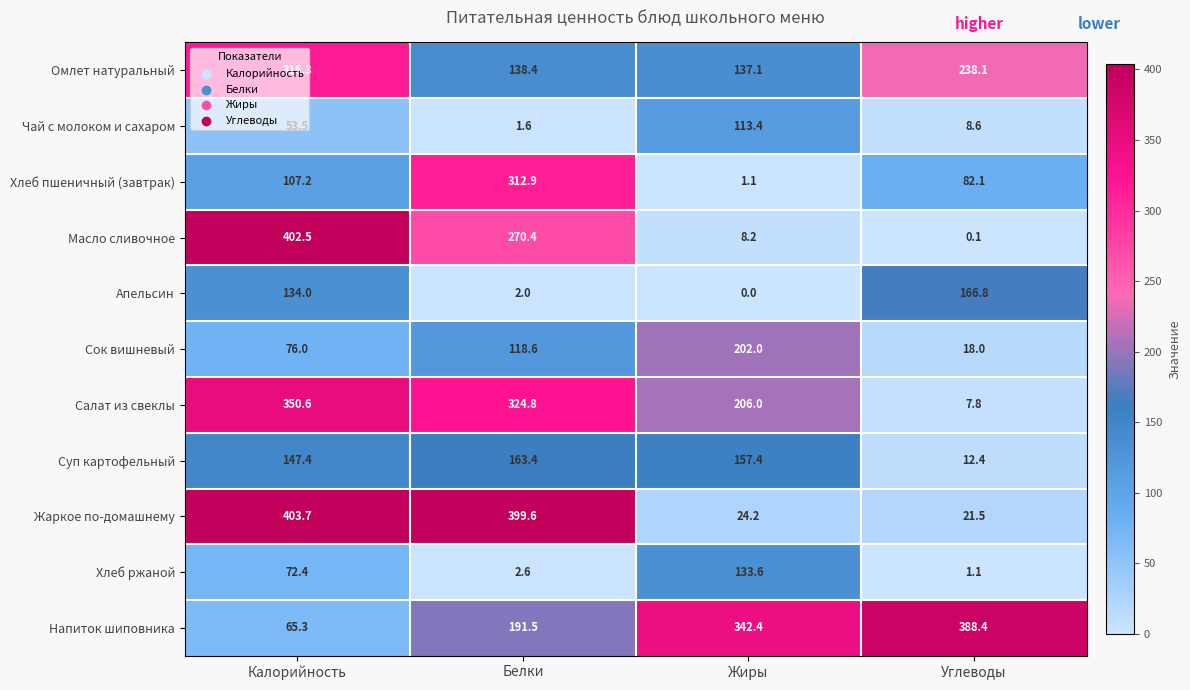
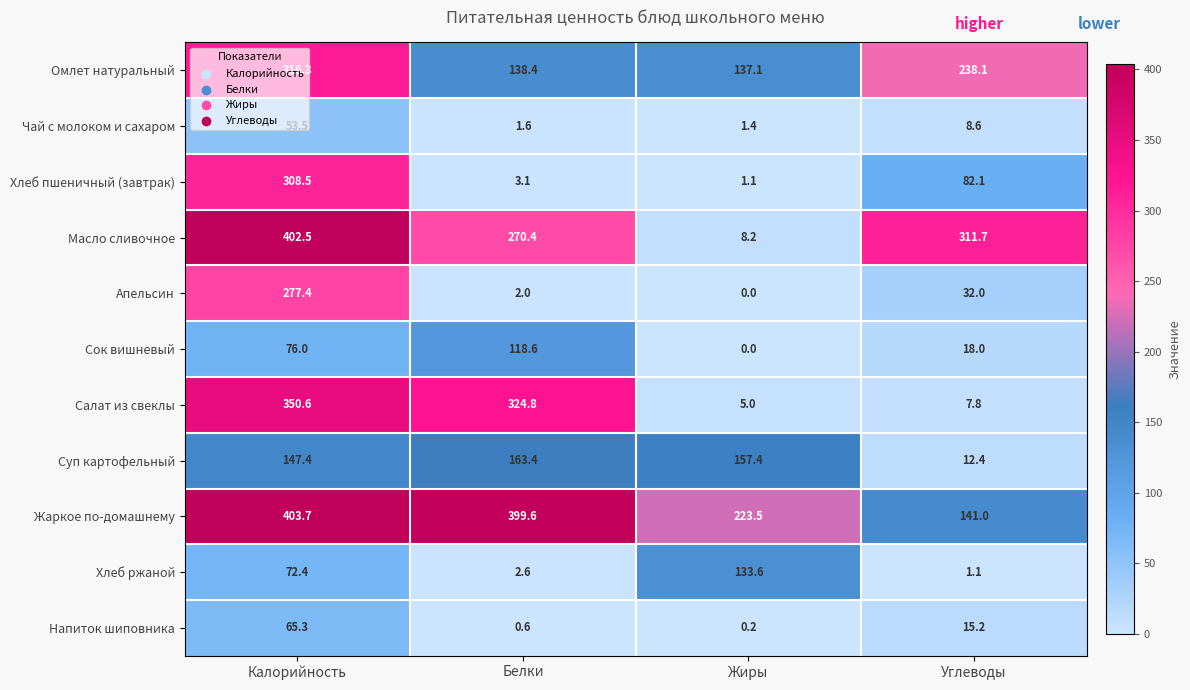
  {
    "Омлет натуральный": {
      "Белки": 138.4,
      "Жиры": 137.1,
      "Углеводы": 238.1
    },
    "Чай с молоком и сахаром": {
      "Белки": 1.6,
-     "Жиры": 113.4,
+     "Жиры": 1.4,
      "Углеводы": 8.6
    },
    "Хлеб пшеничный (завтрак)": {
-     "Калорийность": 107.2,
-     "Белки": 312.9,
+     "Калорийность": 308.5,
+     "Белки": 3.1,
      "Жиры": 1.1,
      "Углеводы": 82.1
    },
    "Масло сливочное": {
      "Калорийность": 402.5,
      "Белки": 270.4,
      "Жиры": 8.2,
-     "Углеводы": 0.1
+     "Углеводы": 311.7
    },
    "Апельсин": {
-     "Калорийность": 134.0,
+     "Калорийность": 277.4,
      "Белки": 2.0,
      "Жиры": 0.0,
-     "Углеводы": 166.8
+     "Углеводы": 32.0
    },
    "Сок вишневый": {
      "Калорийность": 76.0,
      "Белки": 118.6,
-     "Жиры": 202.0,
+     "Жиры": 0.0,
      "Углеводы": 18.0
    },
    "Салат из свеклы": {
      "Калорийность": 350.6,
      "Белки": 324.8,
-     "Жиры": 206.0,
+     "Жиры": 5.0,
      "Углеводы": 7.8
    },
    "Суп картофельный": {
      "Калорийность": 147.4,
      "Белки": 163.4,
      "Жиры": 157.4,
      "Углеводы": 12.4
    },
    "Жаркое по-домашнему": {
      "Калорийность": 403.7,
      "Белки": 399.6,
-     "Жиры": 24.2,
-     "Углеводы": 21.5
+     "Жиры": 223.5,
+     "Углеводы": 141.0
    },
    "Хлеб ржаной": {
      "Калорийность": 72.4,
      "Белки": 2.6,
      "Жиры": 133.6,
      "Углеводы": 1.1
    },
    "Напиток шиповника": {
      "Калорийность": 65.3,
-     "Белки": 191.5,
-     "Жиры": 342.4,
-     "Углеводы": 388.4
+     "Белки": 0.6,
+     "Жиры": 0.2,
+     "Углеводы": 15.2
    }
  }
